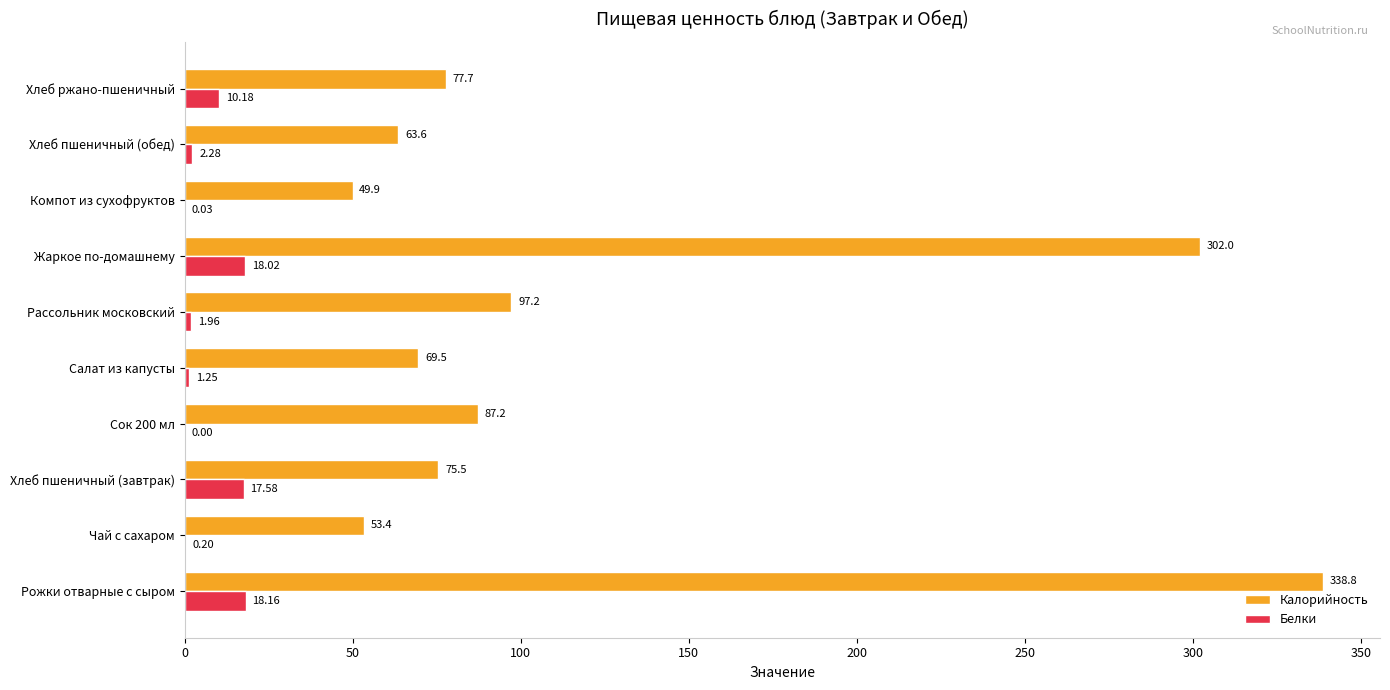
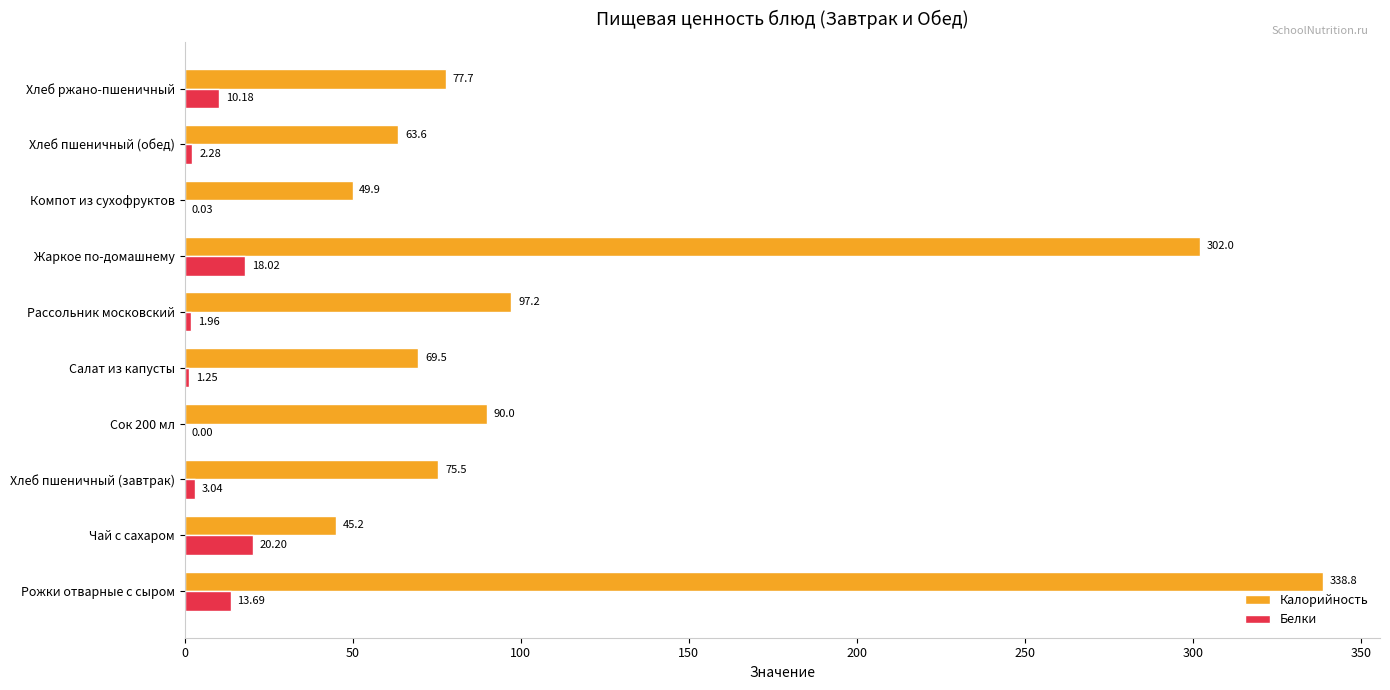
  {
    "Калорийность": {
      "Хлеб ржано-пшеничный": 77.7,
      "Хлеб пшеничный (обед)": 63.6,
      "Компот из сухофруктов": 49.9,
      "Жаркое по-домашнему": 302.0,
      "Рассольник московский": 97.2,
      "Салат из капусты": 69.5,
-     "Сок 200 мл": 87.2,
+     "Сок 200 мл": 90.0,
      "Хлеб пшеничный (завтрак)": 75.5,
-     "Чай с сахаром": 53.4,
+     "Чай с сахаром": 45.2,
      "Рожки отварные с сыром": 338.8
    },
    "Белки": {
      "Хлеб ржано-пшеничный": 10.18,
      "Хлеб пшеничный (обед)": 2.28,
      "Компот из сухофруктов": 0.03,
      "Жаркое по-домашнему": 18.02,
      "Рассольник московский": 1.96,
      "Салат из капусты": 1.25,
      "Сок 200 мл": 0.00,
-     "Хлеб пшеничный (завтрак)": 17.58,
-     "Чай с сахаром": 0.20,
-     "Рожки отварные с сыром": 18.16
+     "Хлеб пшеничный (завтрак)": 3.04,
+     "Чай с сахаром": 20.20,
+     "Рожки отварные с сыром": 13.69
    }
  }
